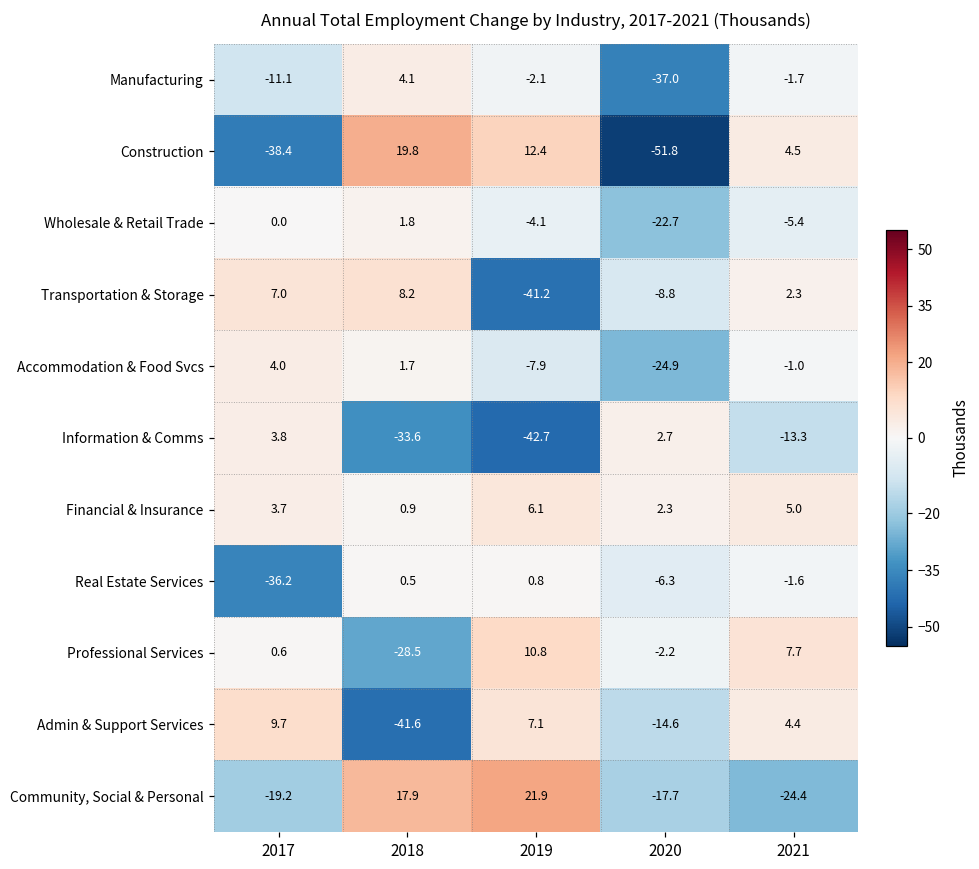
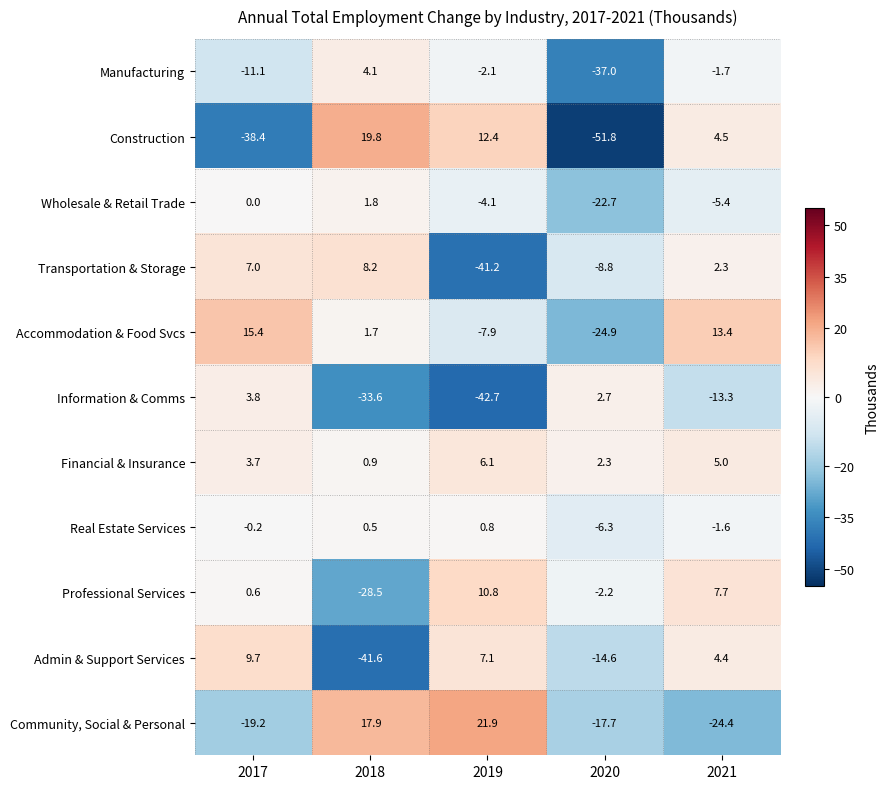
  {
    "Manufacturing": {
      "2017": -11.1,
      "2018": 4.1,
      "2019": -2.1,
      "2020": -37.0,
      "2021": -1.7
    },
    "Construction": {
      "2017": -38.4,
      "2018": 19.8,
      "2019": 12.4,
      "2020": -51.8,
      "2021": 4.5
    },
    "Wholesale & Retail Trade": {
      "2017": 0.0,
      "2018": 1.8,
      "2019": -4.1,
      "2020": -22.7,
      "2021": -5.4
    },
    "Transportation & Storage": {
      "2017": 7.0,
      "2018": 8.2,
      "2019": -41.2,
      "2020": -8.8,
      "2021": 2.3
    },
    "Accommodation & Food Svcs": {
-     "2017": 4.0,
+     "2017": 15.4,
      "2018": 1.7,
      "2019": -7.9,
      "2020": -24.9,
-     "2021": -1.0
+     "2021": 13.4
    },
    "Information & Comms": {
      "2017": 3.8,
      "2018": -33.6,
      "2019": -42.7,
      "2020": 2.7,
      "2021": -13.3
    },
    "Financial & Insurance": {
      "2017": 3.7,
      "2018": 0.9,
      "2019": 6.1,
      "2020": 2.3,
      "2021": 5.0
    },
    "Real Estate Services": {
-     "2017": -36.2,
+     "2017": -0.2,
      "2018": 0.5,
      "2019": 0.8,
      "2020": -6.3,
      "2021": -1.6
    },
    "Professional Services": {
      "2017": 0.6,
      "2018": -28.5,
      "2019": 10.8,
      "2020": -2.2,
      "2021": 7.7
    },
    "Admin & Support Services": {
      "2017": 9.7,
      "2018": -41.6,
      "2019": 7.1,
      "2020": -14.6,
      "2021": 4.4
    },
    "Community, Social & Personal": {
      "2017": -19.2,
      "2018": 17.9,
      "2019": 21.9,
      "2020": -17.7,
      "2021": -24.4
    }
  }
